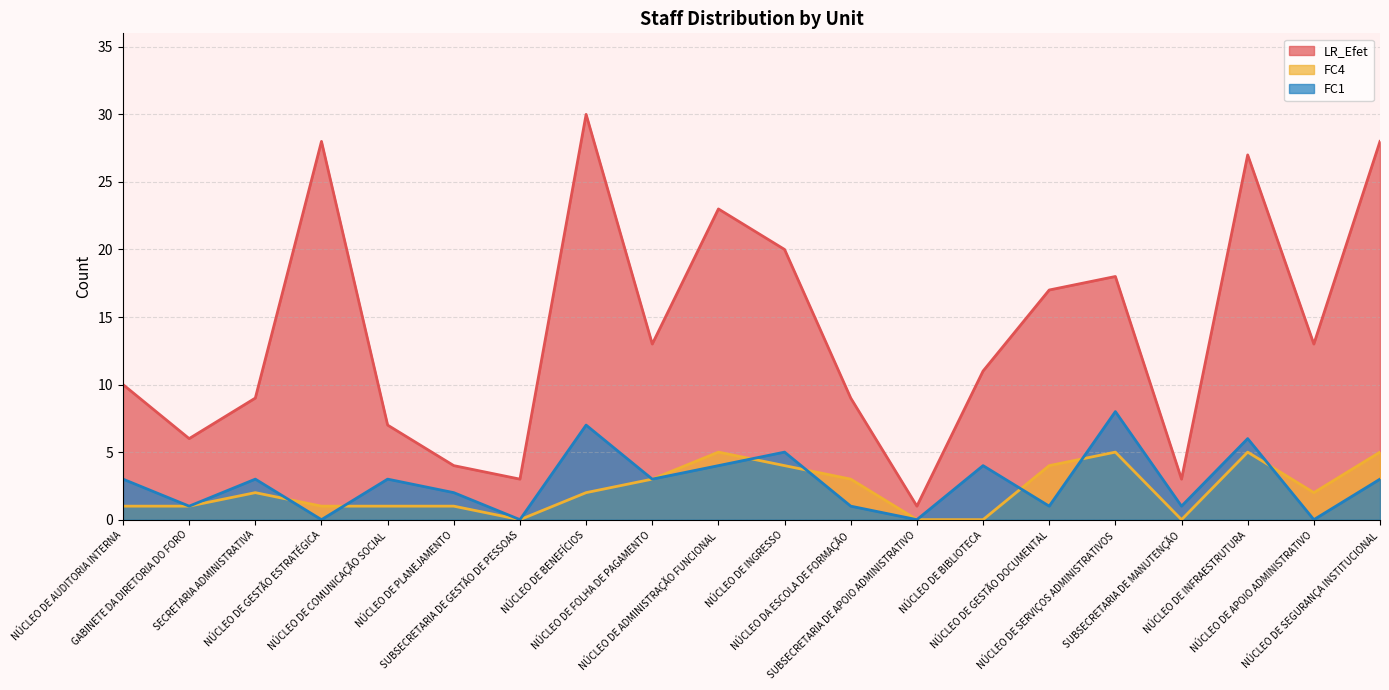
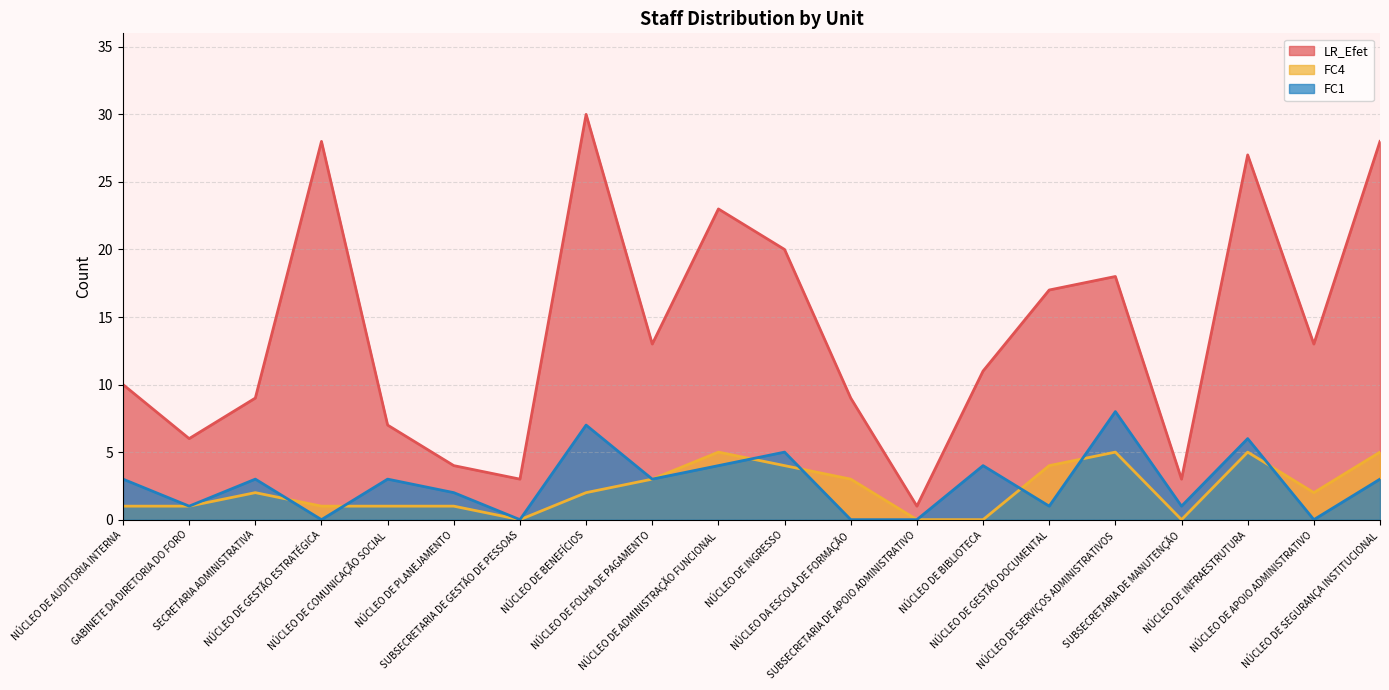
  {
    "LR_Efet": {
      "NÚCLEO DE AUDITORIA INTERNA": 10,
      "GABINETE DA DIRETORIA DO FORO": 6,
      "SECRETARIA ADMINISTRATIVA": 9,
      "NÚCLEO DE GESTÃO ESTRATÉGICA": 28,
      "NÚCLEO DE COMUNICAÇÃO SOCIAL": 7,
      "NÚCLEO DE PLANEJAMENTO": 4,
      "SUBSECRETARIA DE GESTÃO DE PESSOAS": 3,
      "NÚCLEO DE BENEFÍCIOS": 30,
      "NÚCLEO DE FOLHA DE PAGAMENTO": 13,
      "NÚCLEO DE ADMINISTRAÇÃO FUNCIONAL": 23,
      "NÚCLEO DE INGRESSO": 20,
      "NÚCLEO DA ESCOLA DE FORMAÇÃO": 9,
      "SUBSECRETARIA DE APOIO ADMINISTRATIVO": 1,
      "NÚCLEO DE BIBLIOTECA": 11,
      "NÚCLEO DE GESTÃO DOCUMENTAL": 17,
      "NÚCLEO DE SERVIÇOS ADMINISTRATIVOS": 18,
      "SUBSECRETARIA DE MANUTENÇÃO": 3,
      "NÚCLEO DE INFRAESTRUTURA": 27,
      "NÚCLEO DE APOIO ADMINISTRATIVO": 13,
      "NÚCLEO DE SEGURANÇA INSTITUCIONAL": 28
    },
    "FC4": {
      "NÚCLEO DE AUDITORIA INTERNA": 1,
      "SECRETARIA ADMINISTRATIVA": 2,
      "NÚCLEO DE GESTÃO ESTRATÉGICA": 1,
      "NÚCLEO DE COMUNICAÇÃO SOCIAL": 1,
      "NÚCLEO DE PLANEJAMENTO": 1,
      "NÚCLEO DE BENEFÍCIOS": 2,
      "NÚCLEO DE ADMINISTRAÇÃO FUNCIONAL": 5,
      "NÚCLEO DE INGRESSO": 4,
      "NÚCLEO DA ESCOLA DE FORMAÇÃO": 3,
      "NÚCLEO DE BIBLIOTECA": 0,
      "NÚCLEO DE GESTÃO DOCUMENTAL": 4,
      "NÚCLEO DE SERVIÇOS ADMINISTRATIVOS": 5,
      "SUBSECRETARIA DE MANUTENÇÃO": 0,
      "NÚCLEO DE INFRAESTRUTURA": 5,
      "NÚCLEO DE APOIO ADMINISTRATIVO": 2,
      "NÚCLEO DE SEGURANÇA INSTITUCIONAL": 5
    },
    "FC1": {
      "NÚCLEO DE AUDITORIA INTERNA": 3,
      "SECRETARIA ADMINISTRATIVA": 3,
      "NÚCLEO DE GESTÃO ESTRATÉGICA": 0,
      "NÚCLEO DE COMUNICAÇÃO SOCIAL": 3,
      "NÚCLEO DE PLANEJAMENTO": 2,
      "NÚCLEO DE BENEFÍCIOS": 7,
      "NÚCLEO DE ADMINISTRAÇÃO FUNCIONAL": 4,
      "NÚCLEO DE INGRESSO": 5,
-     "NÚCLEO DA ESCOLA DE FORMAÇÃO": 1,
+     "NÚCLEO DA ESCOLA DE FORMAÇÃO": 0,
      "NÚCLEO DE BIBLIOTECA": 4,
      "NÚCLEO DE GESTÃO DOCUMENTAL": 1,
      "NÚCLEO DE SERVIÇOS ADMINISTRATIVOS": 8,
      "SUBSECRETARIA DE MANUTENÇÃO": 1,
      "NÚCLEO DE INFRAESTRUTURA": 6,
      "NÚCLEO DE APOIO ADMINISTRATIVO": 0,
      "NÚCLEO DE SEGURANÇA INSTITUCIONAL": 3
    }
  }
